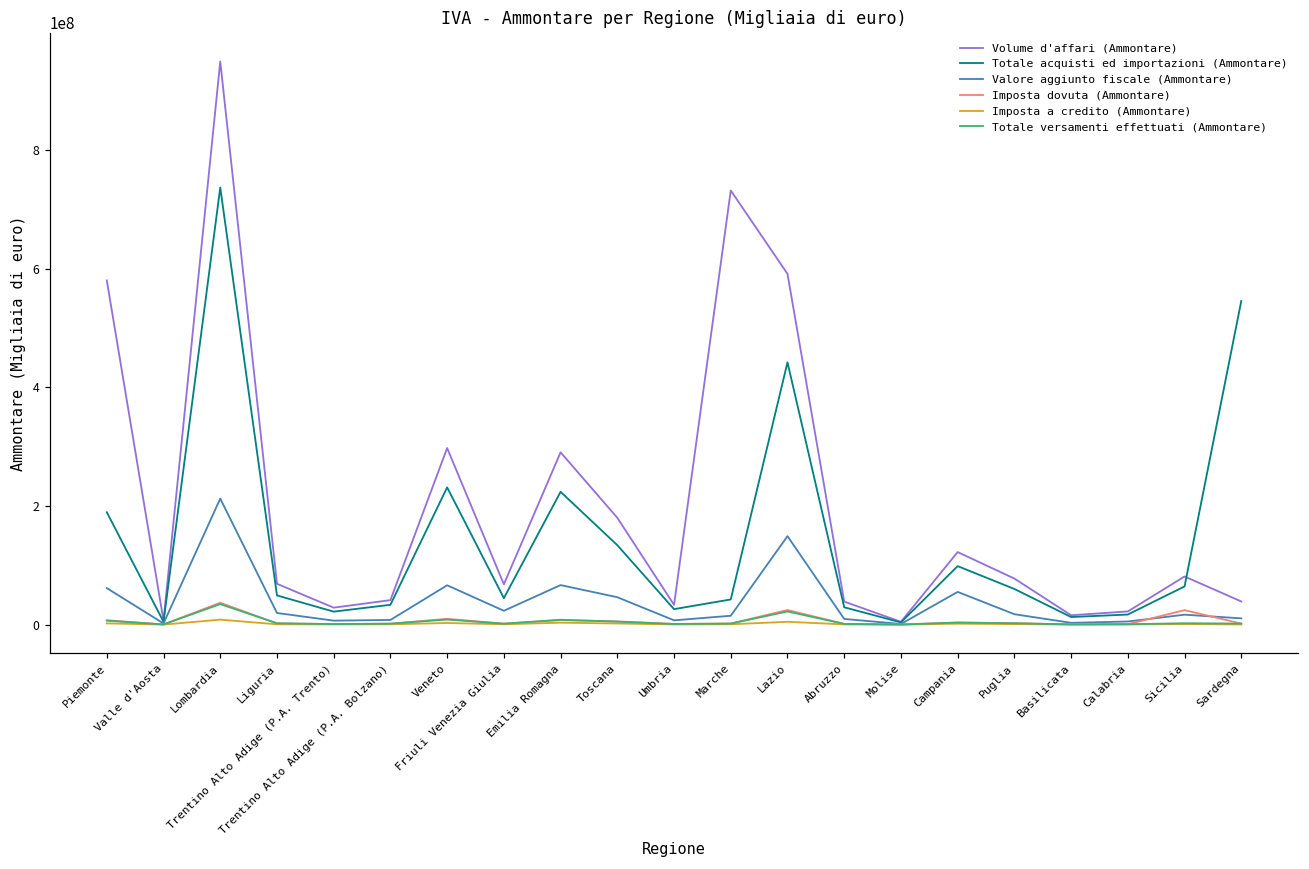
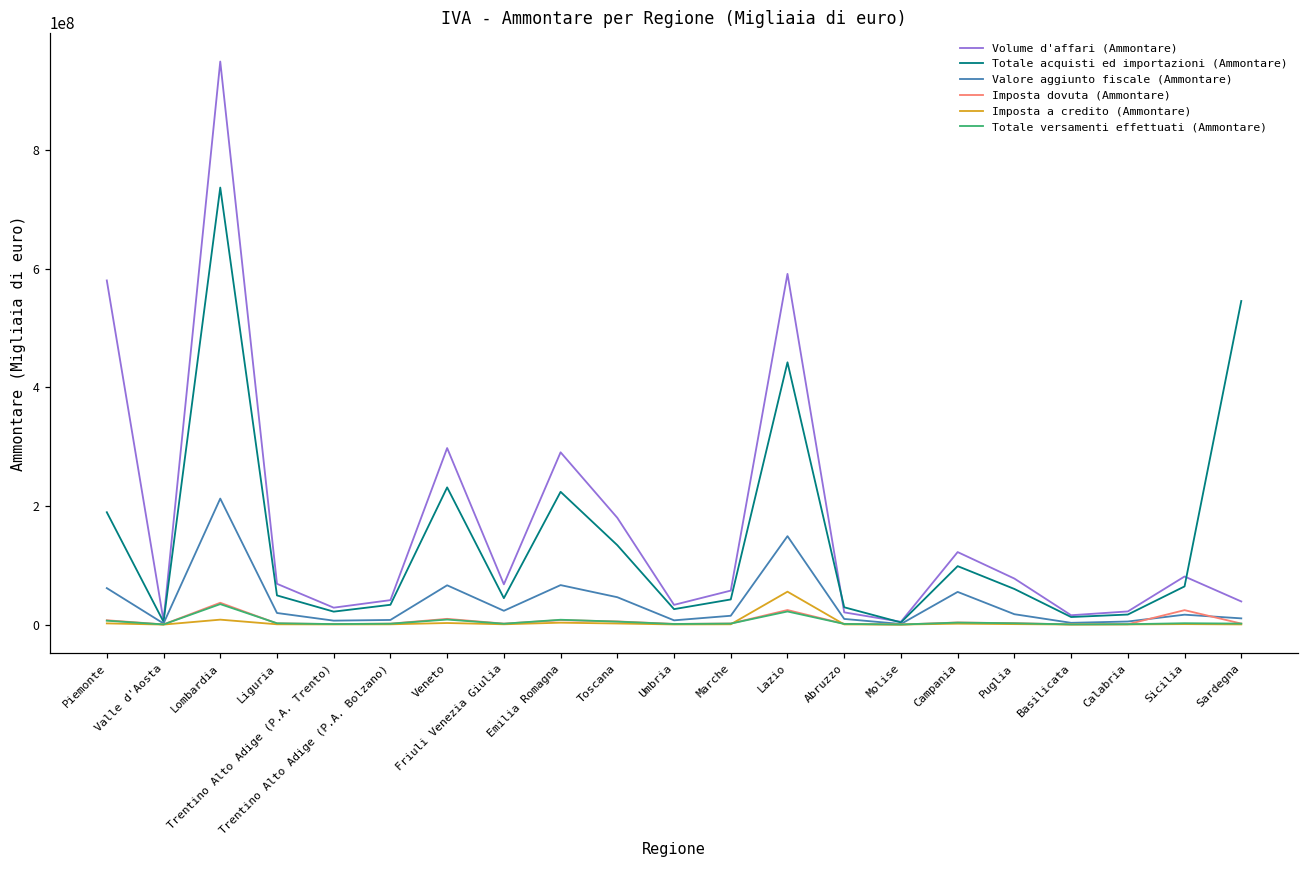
  {
    "Volume d'affari (Ammontare)": {
      "Piemonte": 580000000,
      "Lombardia": 950000000,
      "Liguria": 70000000,
      "Trentino Alto Adige (P.A. Trento)": 30000000,
      "Trentino Alto Adige (P.A. Bolzano)": 40000000,
      "Veneto": 300000000,
      "Friuli Venezia Giulia": 70000000,
      "Emilia Romagna": 290000000,
      "Toscana": 180000000,
      "Umbria": 30000000,
-     "Marche": 730000000,
+     "Marche": 60000000,
      "Lazio": 590000000,
-     "Abruzzo": 40000000,
+     "Abruzzo": 20000000,
      "Campania": 120000000,
      "Puglia": 80000000,
      "Calabria": 20000000,
      "Sicilia": 80000000,
      "Sardegna": 40000000
    },
    "Totale acquisti ed importazioni (Ammontare)": {
      "Piemonte": 190000000,
      "Lombardia": 740000000,
      "Liguria": 50000000,
      "Trentino Alto Adige (P.A. Trento)": 20000000,
      "Trentino Alto Adige (P.A. Bolzano)": 30000000,
      "Veneto": 230000000,
      "Friuli Venezia Giulia": 40000000,
      "Emilia Romagna": 220000000,
      "Toscana": 130000000,
      "Umbria": 30000000,
      "Marche": 40000000,
      "Lazio": 440000000,
      "Abruzzo": 30000000,
      "Campania": 100000000,
      "Puglia": 60000000,
      "Calabria": 20000000,
      "Sicilia": 60000000,
      "Sardegna": 550000000
    },
    "Valore aggiunto fiscale (Ammontare)": {
      "Piemonte": 60000000,
      "Lombardia": 210000000,
      "Liguria": 20000000,
      "Trentino Alto Adige (P.A. Trento)": 10000000,
      "Trentino Alto Adige (P.A. Bolzano)": 10000000,
      "Veneto": 70000000,
      "Friuli Venezia Giulia": 20000000,
      "Emilia Romagna": 70000000,
      "Toscana": 50000000,
      "Umbria": 10000000,
      "Marche": 10000000,
      "Lazio": 150000000,
      "Abruzzo": 10000000,
      "Campania": 60000000,
      "Puglia": 20000000,
      "Sicilia": 20000000,
      "Sardegna": 10000000
    },
    "Imposta dovuta (Ammontare)": {
      "Sicilia": 20000000
    },
    "Imposta a credito (Ammontare)": {
      "Lombardia": 10000000,
      "Veneto": 0,
-     "Lazio": 0
+     "Lazio": 60000000
    }
  }
